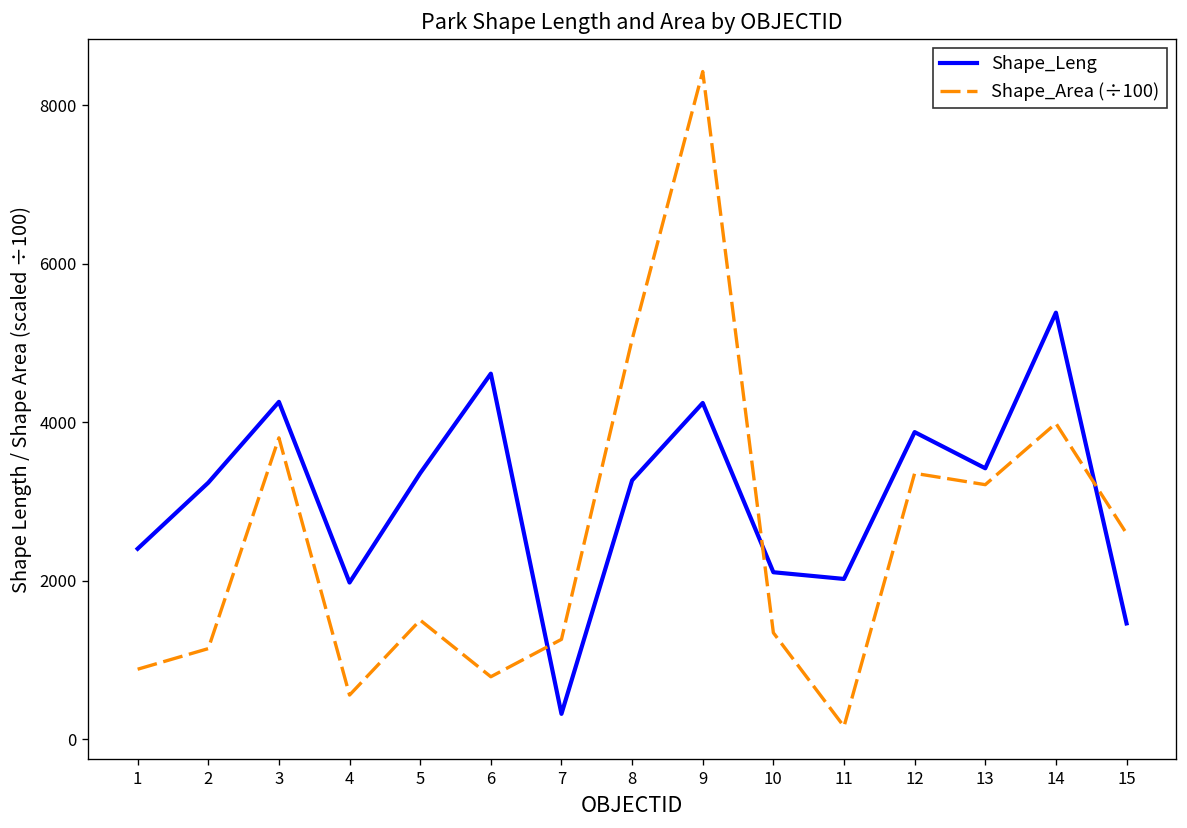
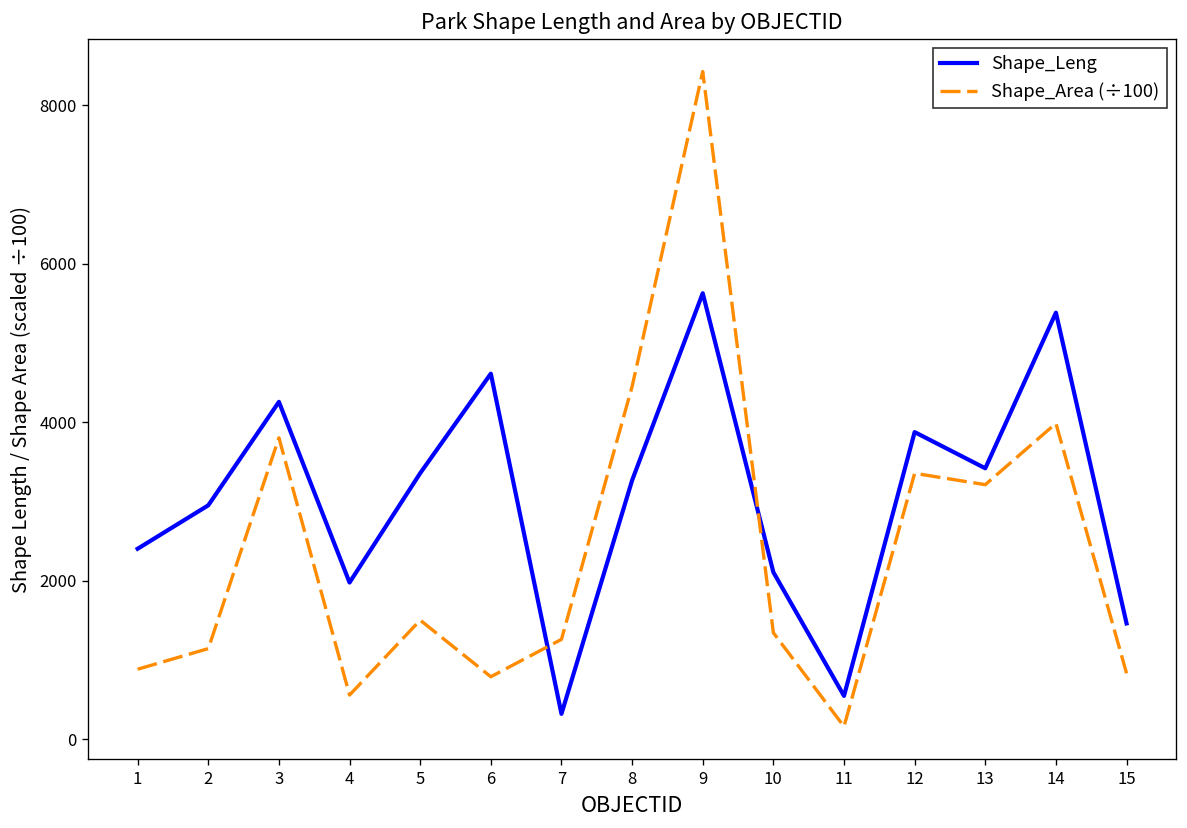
  {
    "Shape_Leng": {
      "1": 2400,
-     "2": 3200,
+     "2": 3000,
      "3": 4300,
      "4": 2000,
      "5": 3400,
      "6": 4600,
      "7": 300,
      "8": 3300,
-     "9": 4200,
+     "9": 5600,
      "10": 2100,
-     "11": 2000,
+     "11": 500,
      "12": 3900,
      "13": 3400,
      "14": 5400,
      "15": 1500
    },
    "Shape_Area (÷100)": {
      "1": 900,
      "2": 1100,
      "3": 3800,
      "4": 600,
      "5": 1500,
      "6": 800,
      "7": 1300,
-     "8": 5000,
+     "8": 4500,
      "9": 8400,
      "10": 1300,
      "11": 200,
      "12": 3400,
      "13": 3200,
      "14": 4000,
-     "15": 2600
+     "15": 800
    }
  }
